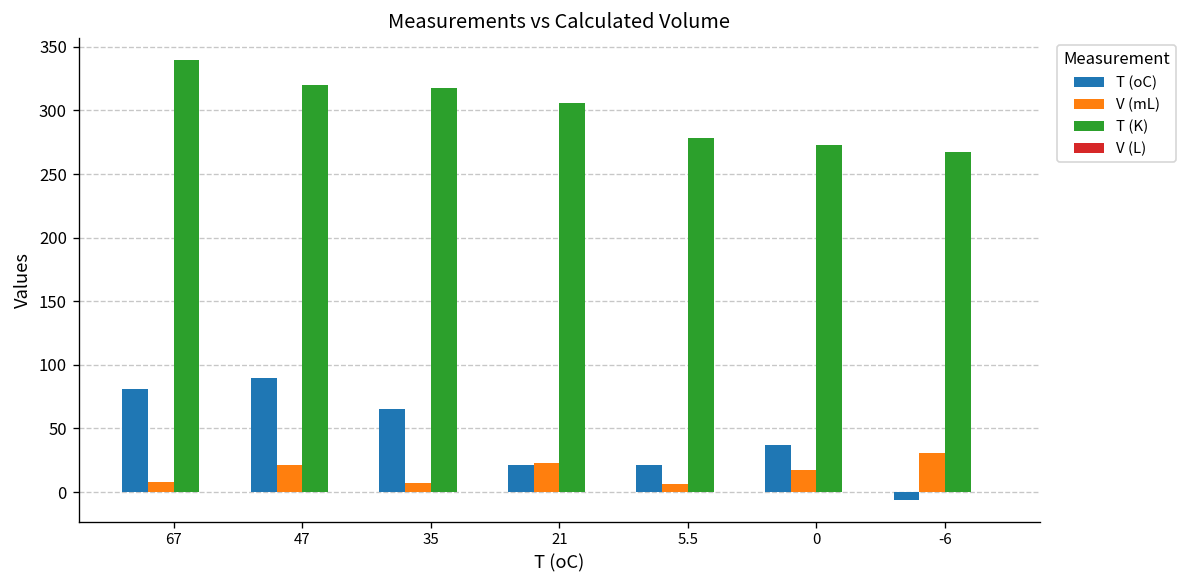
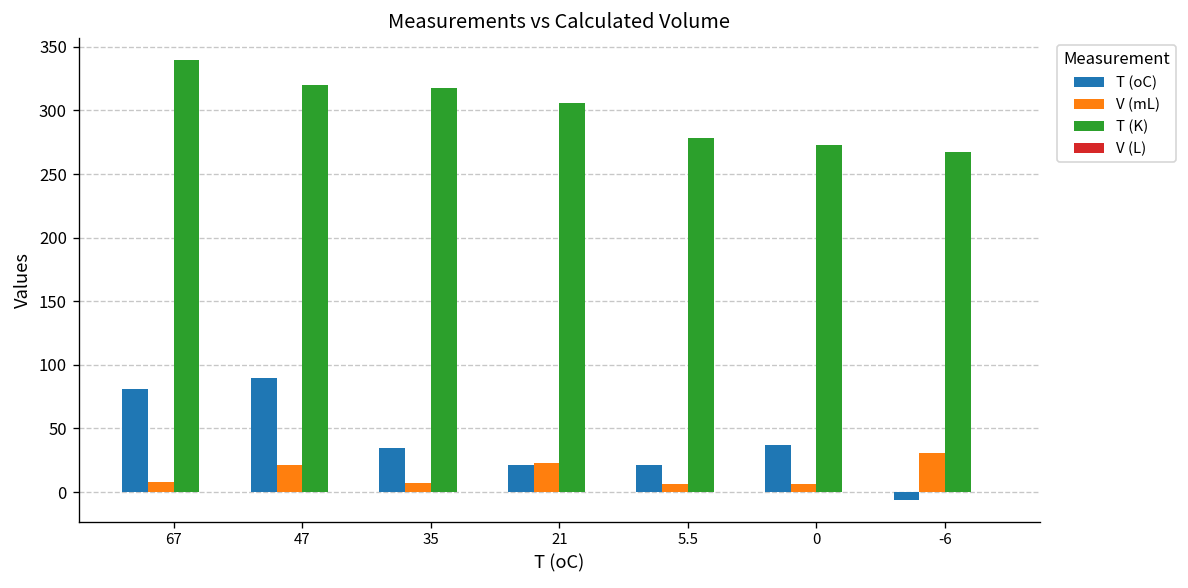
  {
    "T (oC)": {
      "67": 81,
      "47": 90,
-     "35": 65,
+     "35": 35,
      "21": 21,
      "5.5": 21,
      "0": 37,
      "-6": -6
    },
    "V (mL)": {
      "67": 8,
      "47": 22,
      "35": 7,
      "21": 23,
      "5.5": 7,
-     "0": 17,
+     "0": 7,
      "-6": 31
    },
    "T (K)": {
      "67": 340,
      "47": 320,
      "35": 318,
      "21": 306,
      "5.5": 279,
      "0": 273,
      "-6": 267
    }
  }
